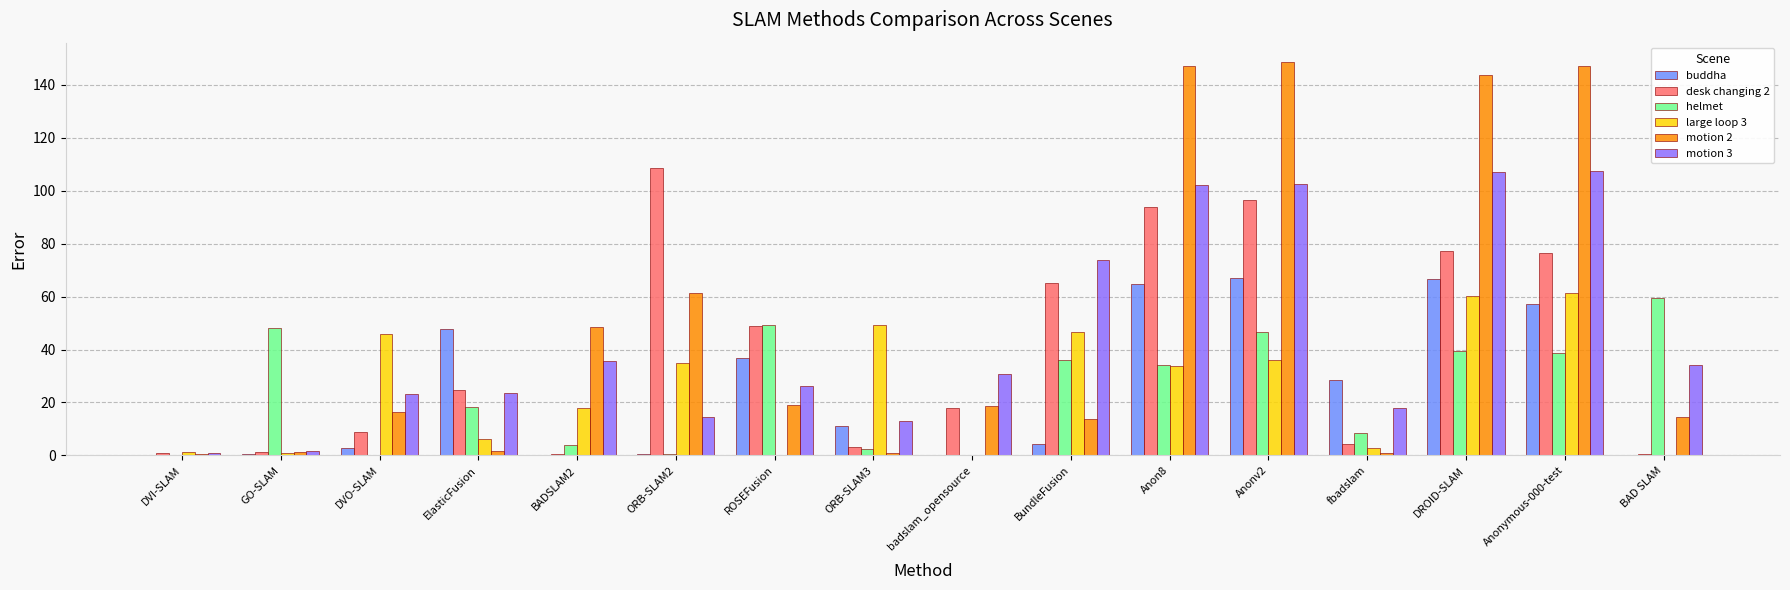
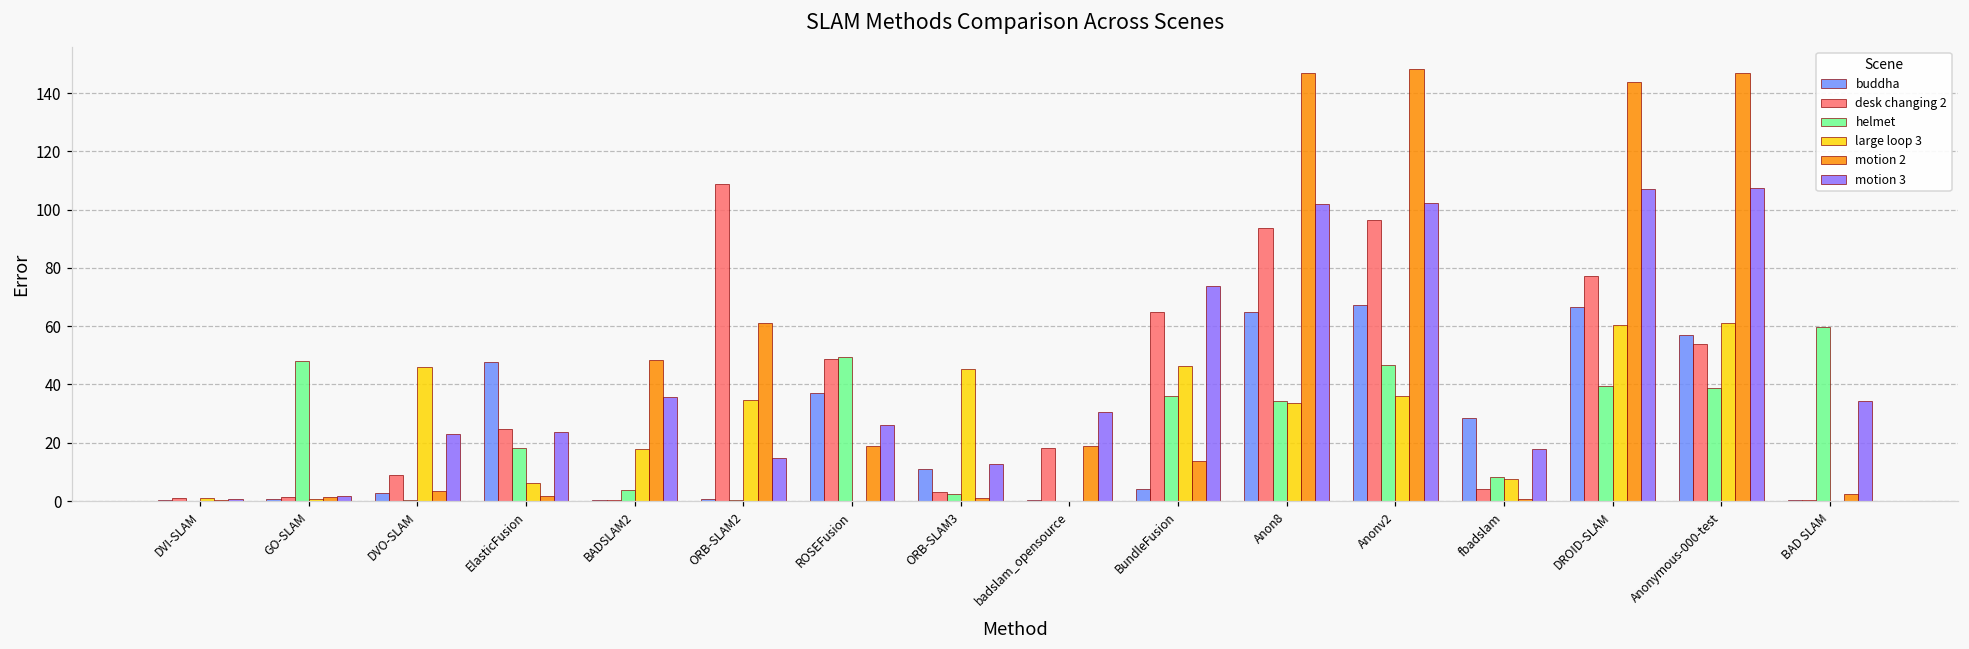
  {
    "desk changing 2": {
      "DVI-SLAM": 1,
      "GO-SLAM": 1,
      "DVO-SLAM": 9,
      "ElasticFusion": 25,
      "ORB-SLAM2": 109,
      "ROSEFusion": 49,
      "ORB-SLAM3": 3,
      "badslam_opensource": 18,
      "BundleFusion": 65,
      "Anon8": 94,
      "Anonv2": 96,
      "fbadslam": 4,
      "DROID-SLAM": 77,
-     "Anonymous-000-test": 76
+     "Anonymous-000-test": 54
    },
    "helmet": {
      "GO-SLAM": 48,
      "ElasticFusion": 18,
      "BADSLAM2": 4,
      "ROSEFusion": 49,
      "ORB-SLAM3": 2,
      "BundleFusion": 36,
      "Anon8": 34,
      "Anonv2": 47,
      "fbadslam": 8,
      "DROID-SLAM": 39,
      "Anonymous-000-test": 39,
      "BAD SLAM": 60
    },
    "large loop 3": {
      "DVI-SLAM": 1,
      "DVO-SLAM": 46,
      "ElasticFusion": 6,
      "BADSLAM2": 18,
      "ORB-SLAM2": 35,
      "ROSEFusion": 0,
-     "ORB-SLAM3": 49,
+     "ORB-SLAM3": 45,
      "badslam_opensource": 0,
      "BundleFusion": 47,
      "Anon8": 34,
      "Anonv2": 36,
-     "fbadslam": 3,
+     "fbadslam": 8,
      "DROID-SLAM": 60,
      "Anonymous-000-test": 61,
      "BAD SLAM": 0
    },
    "motion 2": {
      "GO-SLAM": 1,
-     "DVO-SLAM": 16,
+     "DVO-SLAM": 3,
      "ElasticFusion": 2,
      "BADSLAM2": 49,
      "ORB-SLAM2": 61,
      "ROSEFusion": 19,
      "badslam_opensource": 19,
      "BundleFusion": 14,
      "Anon8": 147,
      "Anonv2": 148,
      "DROID-SLAM": 144,
      "Anonymous-000-test": 147,
-     "BAD SLAM": 14
+     "BAD SLAM": 3
    }
  }
